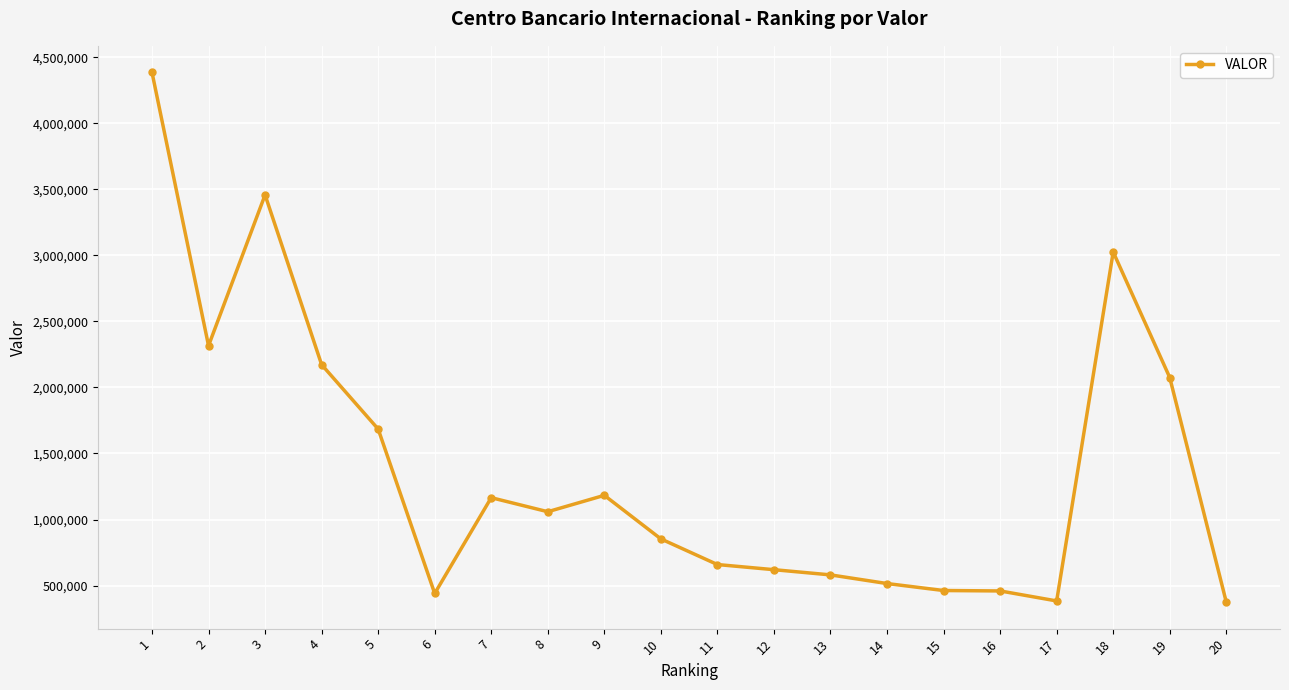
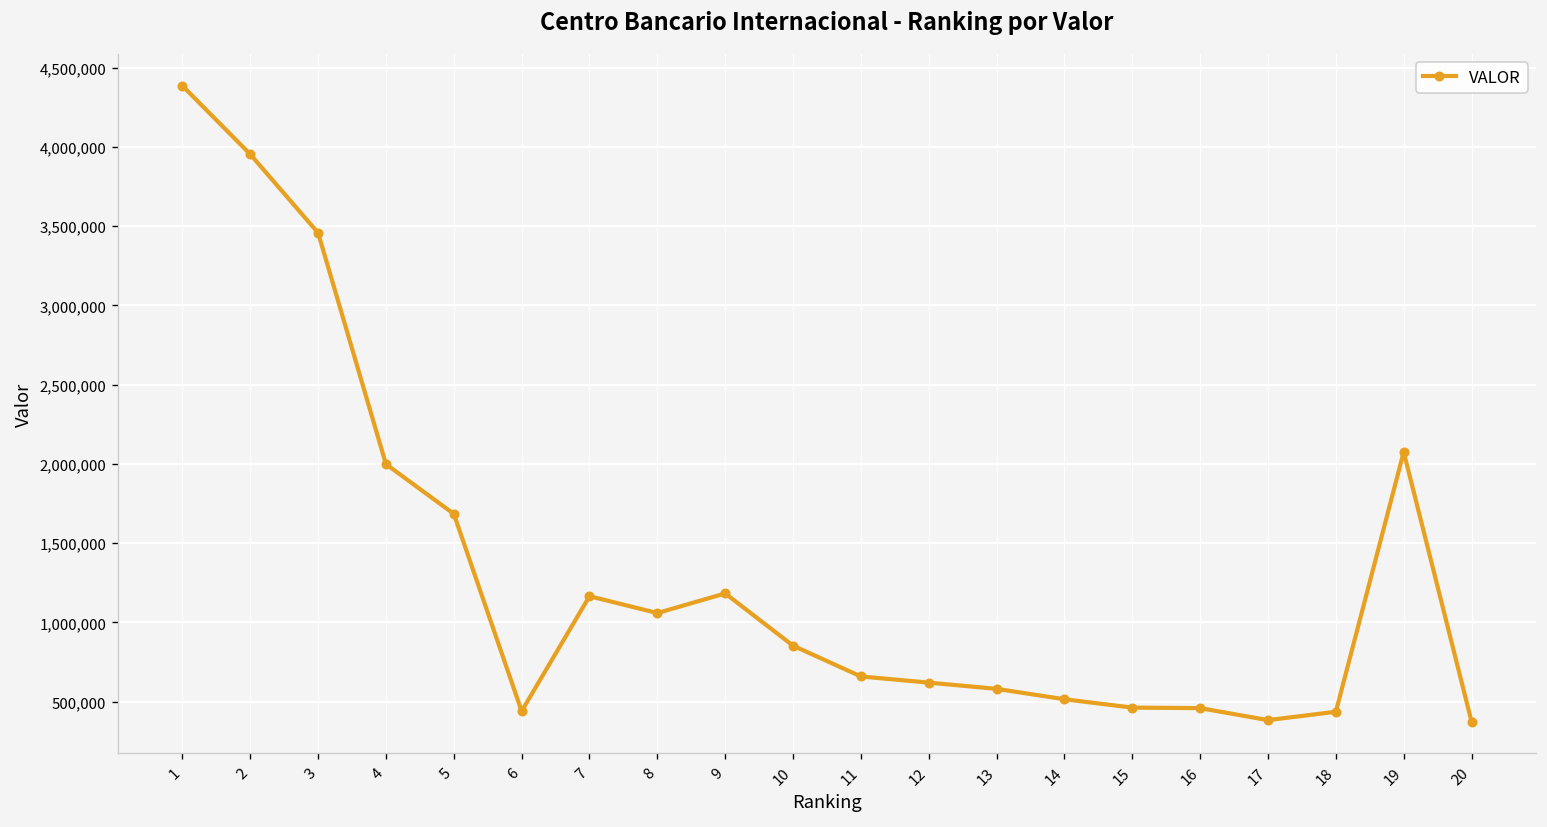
  {
    "1": "4,390,000",
-   "2": "2,320,000",
+   "2": "3,950,000",
    "3": "3,460,000",
-   "4": "2,170,000",
+   "4": "2,000,000",
    "5": "1,680,000",
    "6": "440,000",
    "7": "1,170,000",
    "8": "1,060,000",
    "9": "1,180,000",
    "10": "850,000",
    "11": "660,000",
    "12": "620,000",
    "13": "580,000",
    "14": "520,000",
    "15": "460,000",
    "16": "460,000",
    "17": "380,000",
-   "18": "3,030,000",
+   "18": "440,000",
    "19": "2,070,000",
    "20": "370,000"
  }
